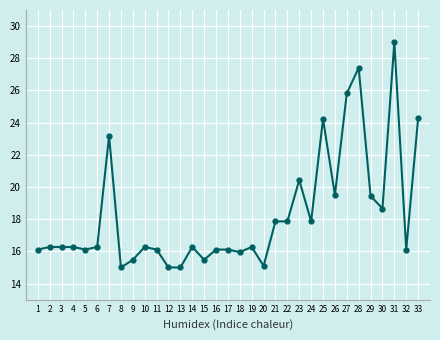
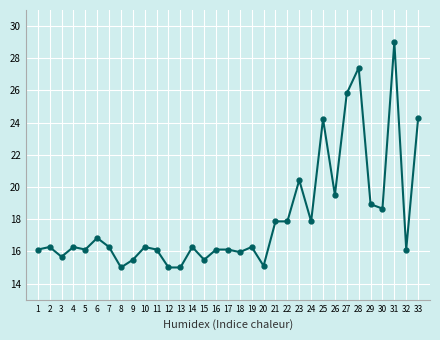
  {
    "1": 16.1,
    "2": 16.3,
-   "3": 16.3,
+   "3": 15.7,
    "4": 16.3,
    "5": 16.1,
-   "6": 16.3,
-   "7": 23.2,
+   "6": 16.8,
+   "7": 16.3,
    "8": 15.0,
    "9": 15.5,
    "10": 16.3,
    "11": 16.1,
    "12": 15.0,
    "13": 15.0,
    "14": 16.3,
    "15": 15.5,
    "16": 16.1,
    "17": 16.1,
    "18": 16.0,
    "19": 16.3,
    "20": 15.1,
    "21": 17.9,
    "22": 17.9,
    "23": 20.4,
    "24": 17.9,
    "25": 24.2,
    "26": 19.5,
    "27": 25.8,
    "28": 27.4,
-   "29": 19.5,
+   "29": 18.9,
    "30": 18.7,
    "31": 29.0,
    "32": 16.1,
    "33": 24.3
  }
